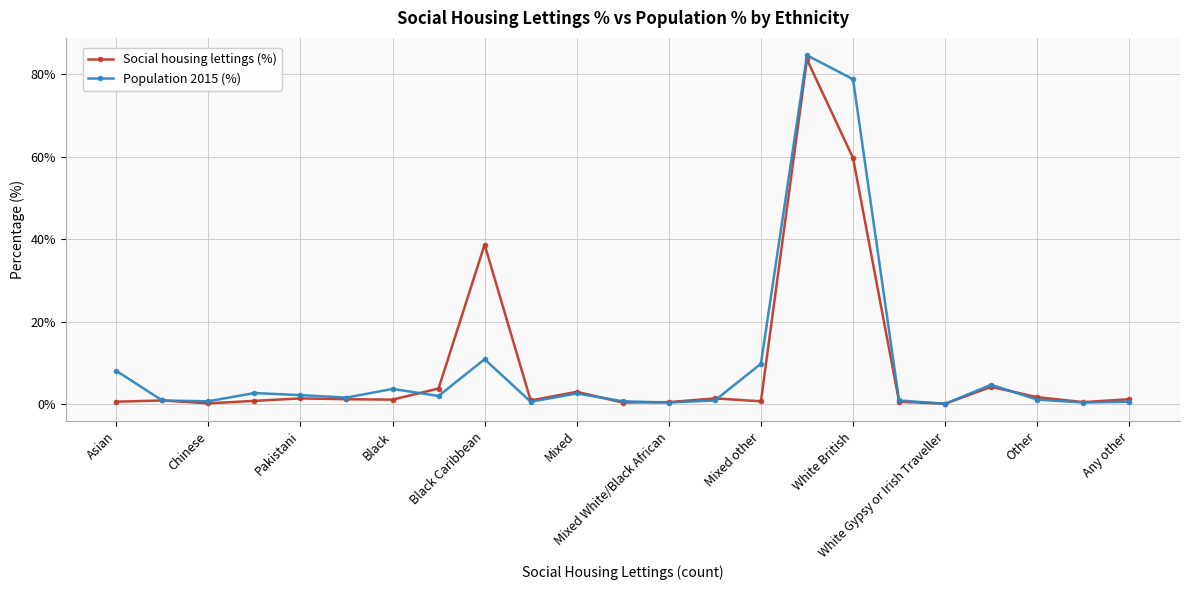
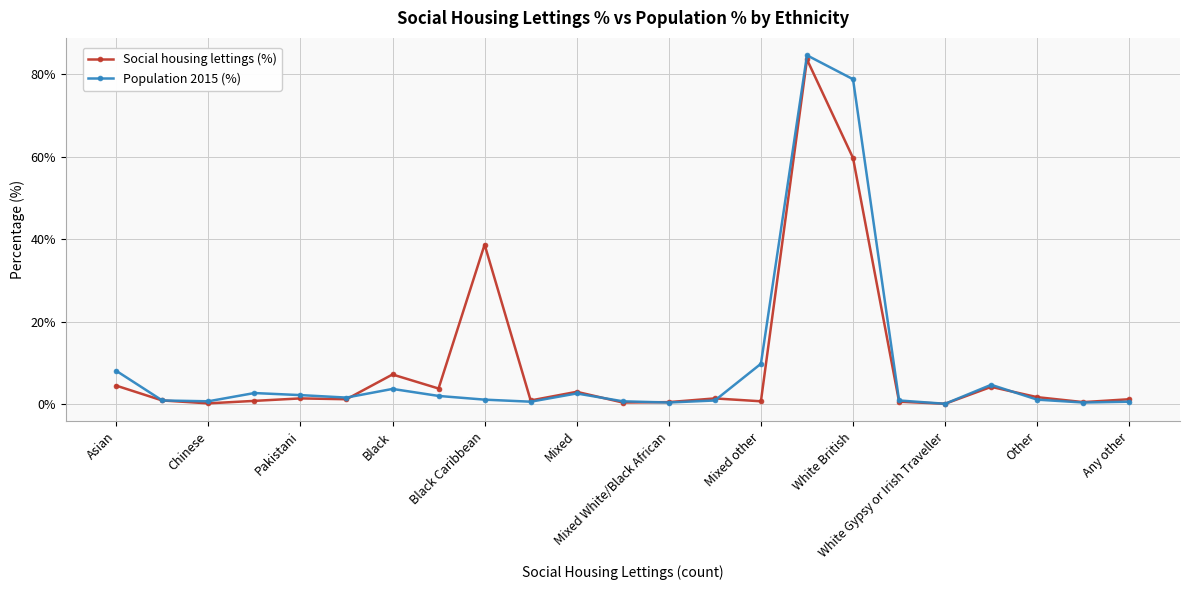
  {
    "Social housing lettings (%)": {
-     "Asian": "1%",
+     "Asian": "5%",
      "Pakistani": "1%",
-     "Black": "1%",
+     "Black": "7%",
      "Black Caribbean": "39%",
      "Mixed other": "1%",
      "White British": "60%"
    },
    "Population 2015 (%)": {
      "Asian": "8%",
      "Pakistani": "2%",
      "Black": "4%",
-     "Black Caribbean": "11%",
+     "Black Caribbean": "1%",
      "Mixed other": "10%",
      "White British": "79%"
    }
  }
